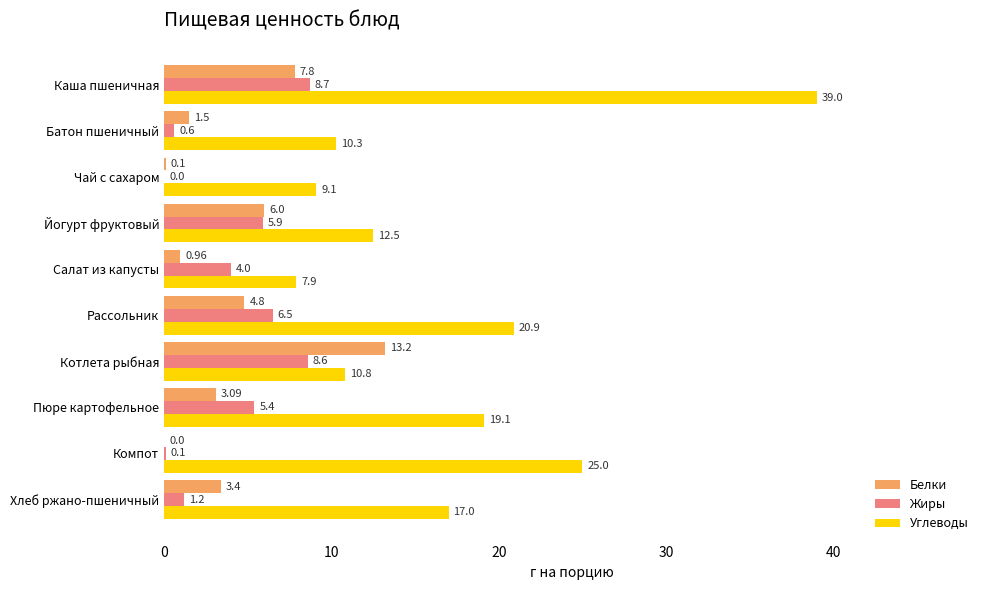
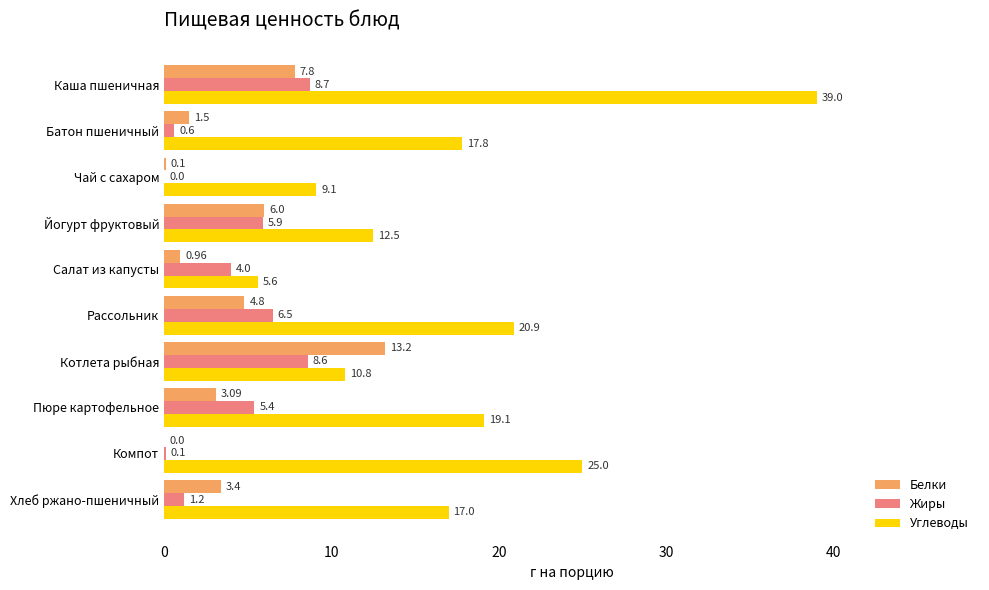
  {
    "Углеводы": {
      "Каша пшеничная": 39.0,
-     "Батон пшеничный": 10.3,
+     "Батон пшеничный": 17.8,
      "Чай с сахаром": 9.1,
      "Йогурт фруктовый": 12.5,
-     "Салат из капусты": 7.9,
+     "Салат из капусты": 5.6,
      "Рассольник": 20.9,
      "Котлета рыбная": 10.8,
      "Пюре картофельное": 19.1,
      "Компот": 25.0,
      "Хлеб ржано-пшеничный": 17.0
    }
  }
